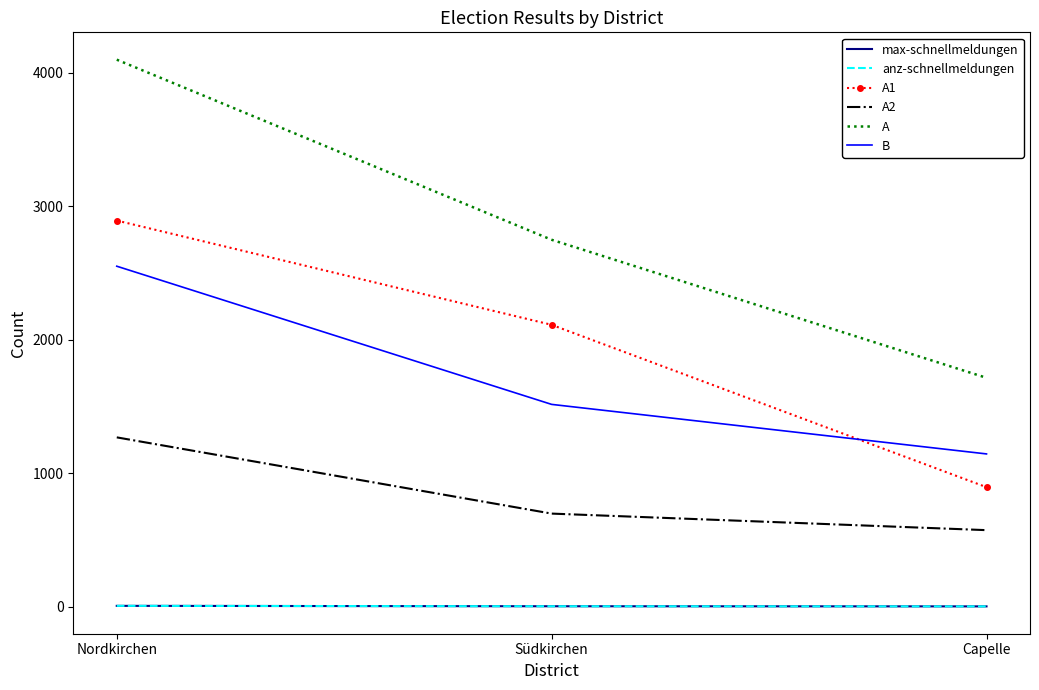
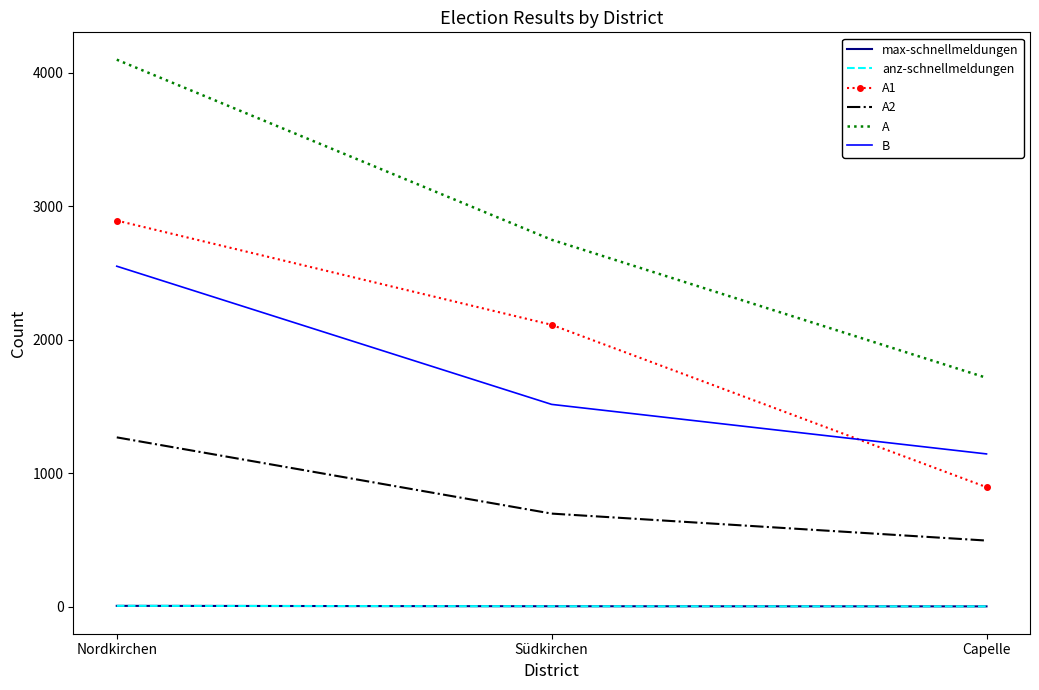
  {
    "anz-schnellmeldungen": {
      "Nordkirchen": 10,
      "Südkirchen": 0,
      "Capelle": 0
    },
    "A1": {
      "Nordkirchen": 2890,
      "Südkirchen": 2110,
      "Capelle": 900
    },
    "A2": {
      "Nordkirchen": 1270,
      "Südkirchen": 700,
-     "Capelle": 570
+     "Capelle": 500
    },
    "A": {
      "Nordkirchen": 4100,
      "Südkirchen": 2750,
      "Capelle": 1720
    },
    "B": {
      "Nordkirchen": 2550,
      "Südkirchen": 1520,
      "Capelle": 1150
    }
  }
